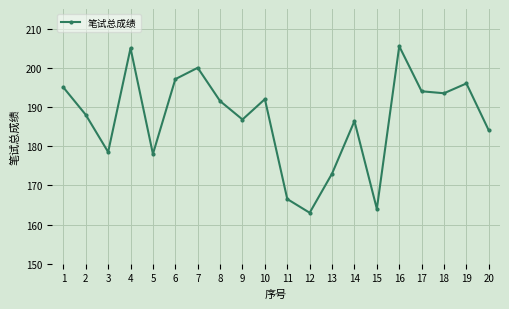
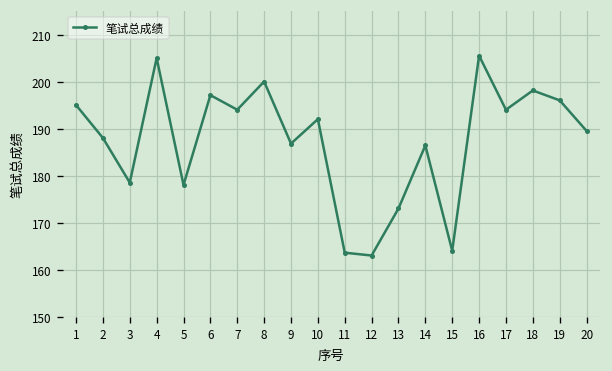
  {
    "1": 195,
    "2": 188,
    "3": 179,
    "4": 205,
    "5": 178,
    "6": 197,
-   "7": 200,
-   "8": 192,
+   "7": 194,
+   "8": 200,
    "9": 187,
    "10": 192,
-   "11": 167,
+   "11": 164,
    "12": 163,
    "13": 173,
    "14": 186,
    "15": 164,
    "16": 206,
    "17": 194,
-   "18": 194,
+   "18": 198,
    "19": 196,
-   "20": 184
+   "20": 190
  }
